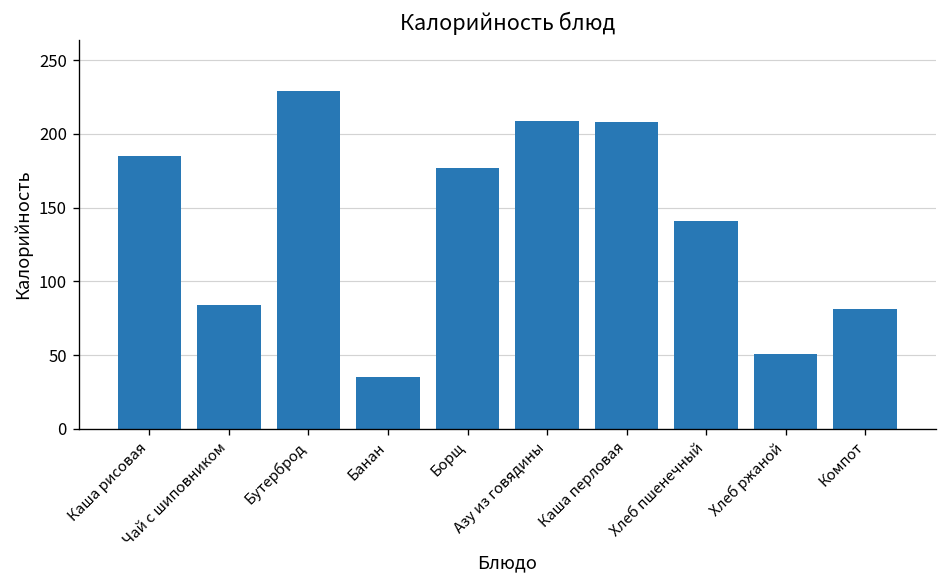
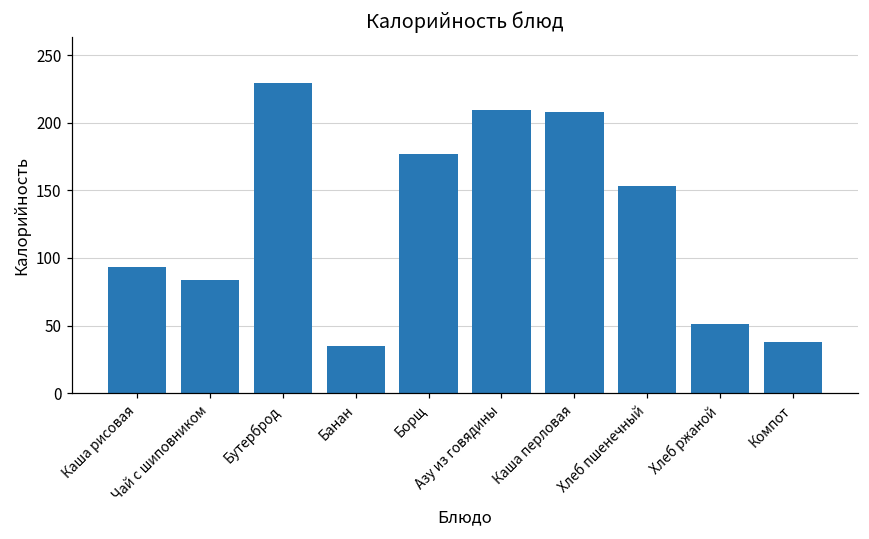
  {
-   "Каша рисовая": 185,
+   "Каша рисовая": 93,
    "Чай с шиповником": 84,
    "Бутерброд": 229,
    "Банан": 35,
    "Борщ": 177,
    "Азу из говядины": 209,
    "Каша перловая": 208,
-   "Хлеб пшенечный": 141,
+   "Хлеб пшенечный": 153,
    "Хлеб ржаной": 51,
-   "Компот": 81
+   "Компот": 38
  }
